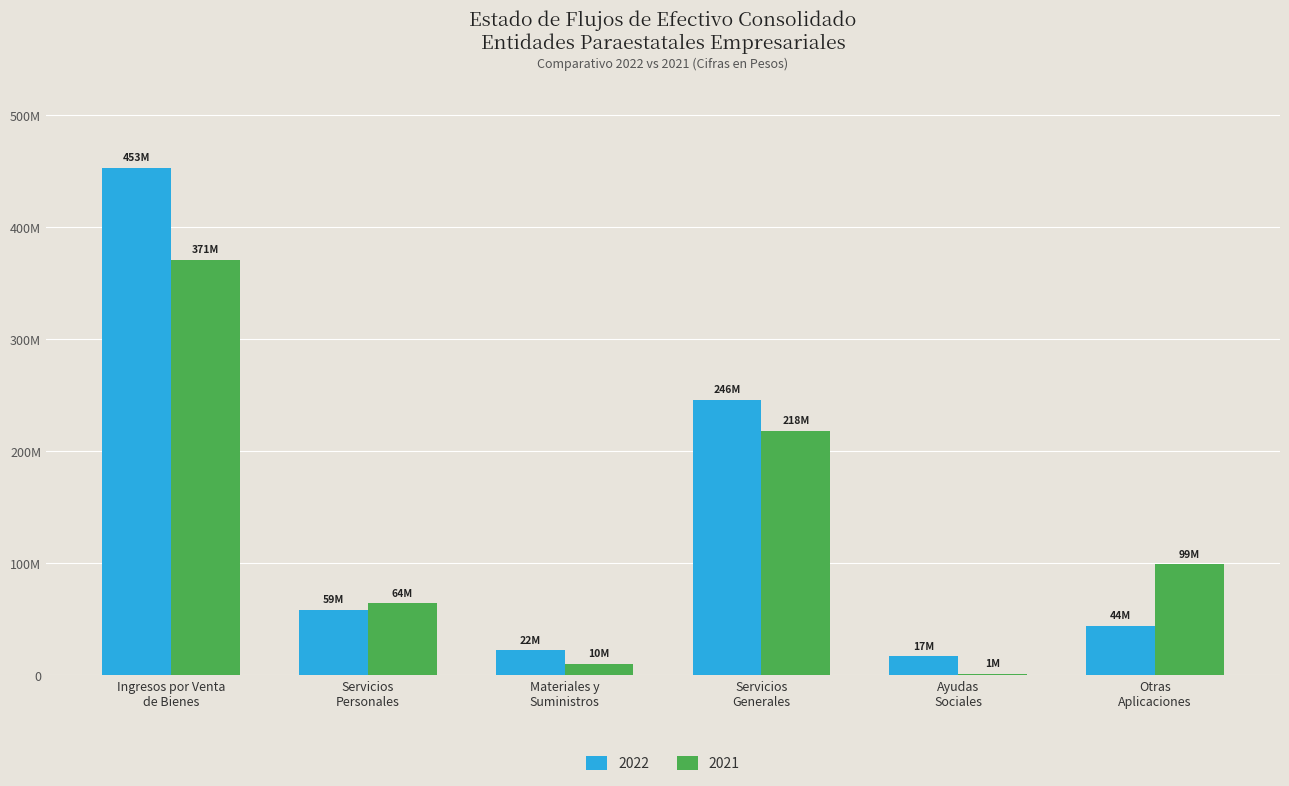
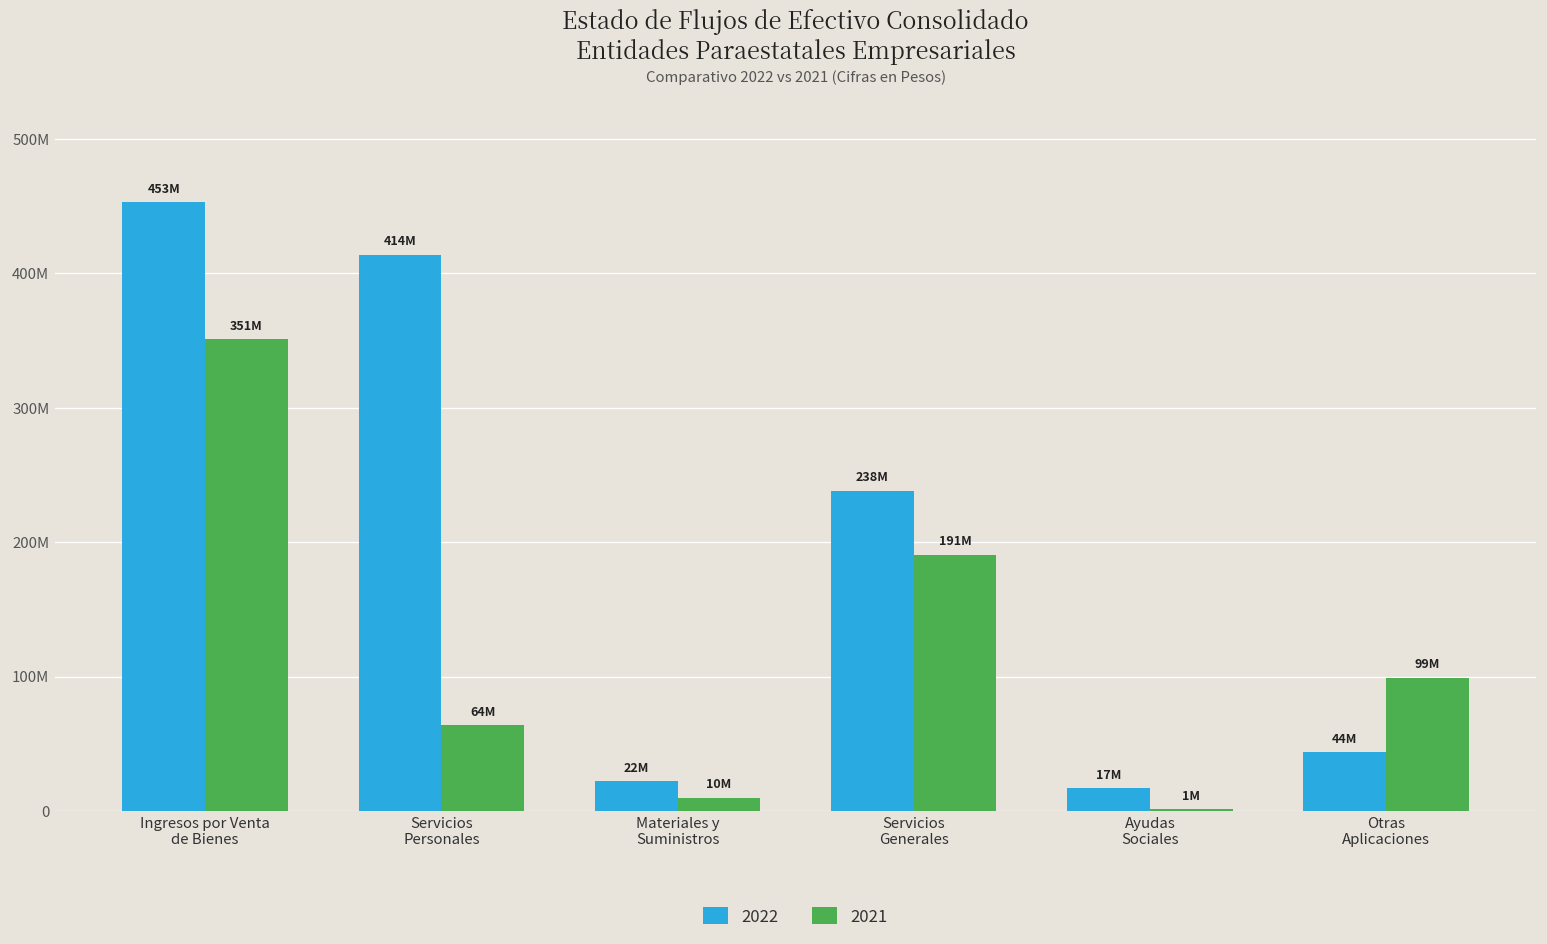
  {
    "2022": {
      "Ingresos por Venta de Bienes": "453M",
-     "Servicios Personales": "59M",
+     "Servicios Personales": "414M",
      "Materiales y Suministros": "22M",
-     "Servicios Generales": "246M",
+     "Servicios Generales": "238M",
      "Ayudas Sociales": "17M",
      "Otras Aplicaciones": "44M"
    },
    "2021": {
-     "Ingresos por Venta de Bienes": "371M",
+     "Ingresos por Venta de Bienes": "351M",
      "Servicios Personales": "64M",
      "Materiales y Suministros": "10M",
-     "Servicios Generales": "218M",
+     "Servicios Generales": "191M",
      "Ayudas Sociales": "1M",
      "Otras Aplicaciones": "99M"
    }
  }
